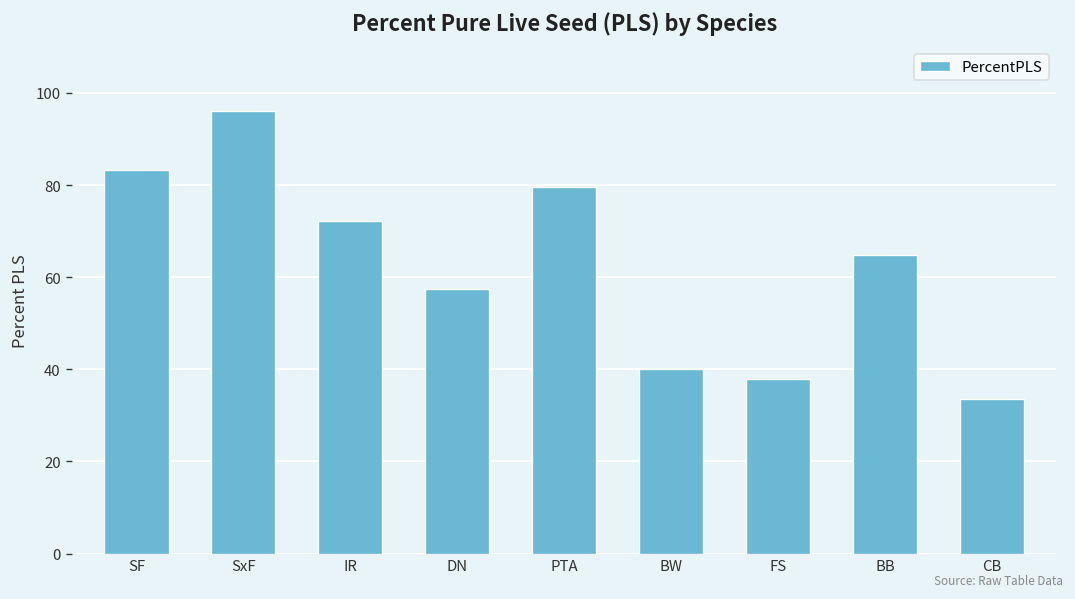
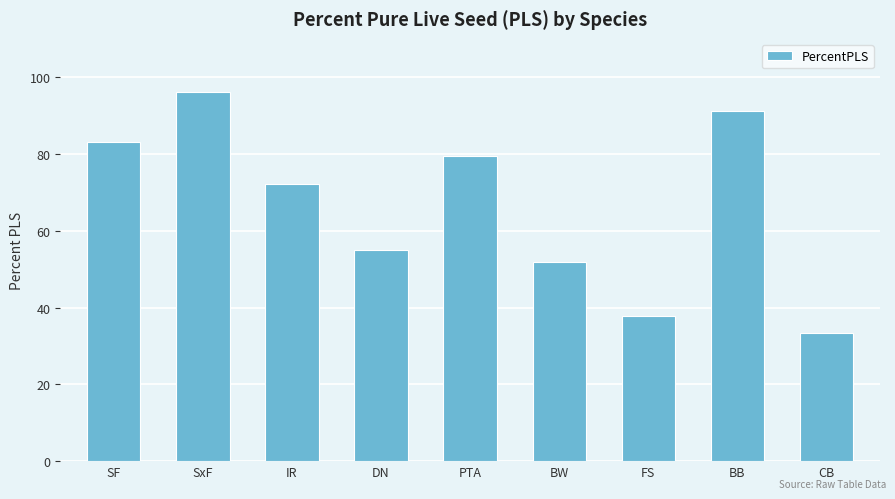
  {
    "SF": 83,
    "SxF": 96,
    "IR": 72,
-   "DN": 58,
+   "DN": 55,
    "PTA": 80,
-   "BW": 40,
+   "BW": 52,
    "FS": 38,
-   "BB": 65,
+   "BB": 91,
    "CB": 34
  }
